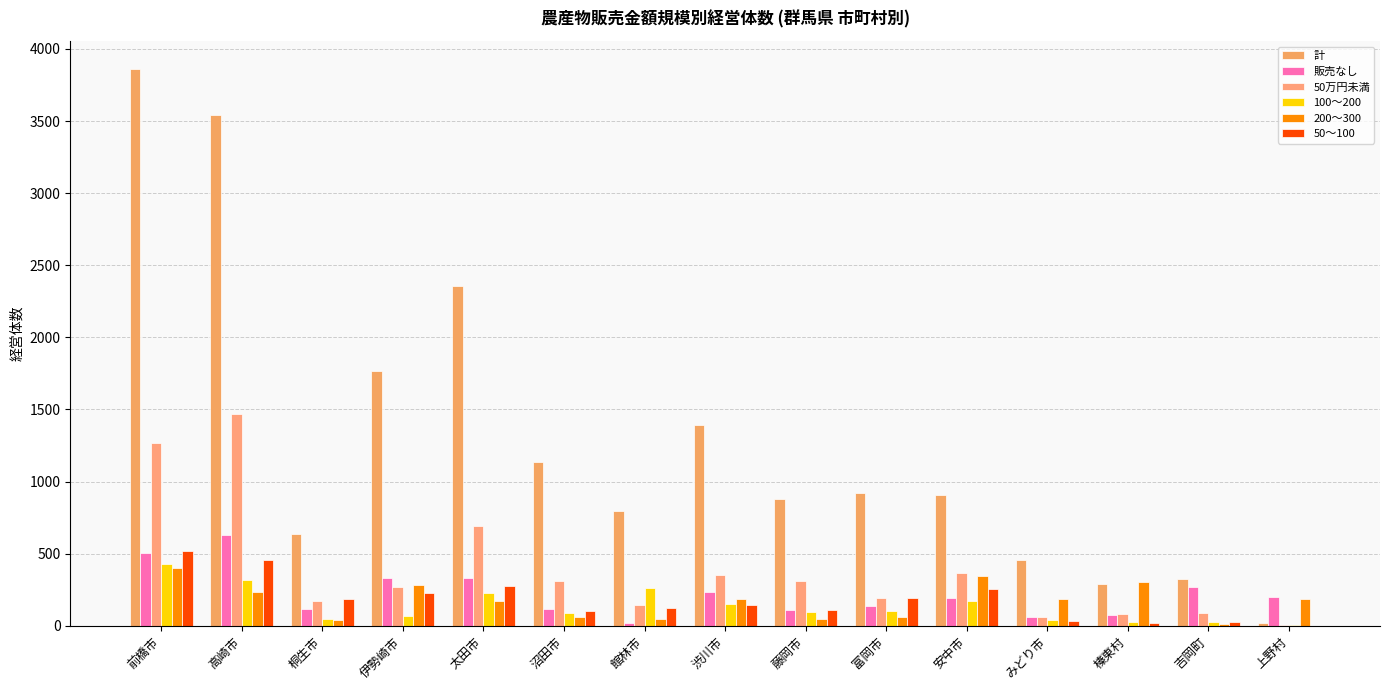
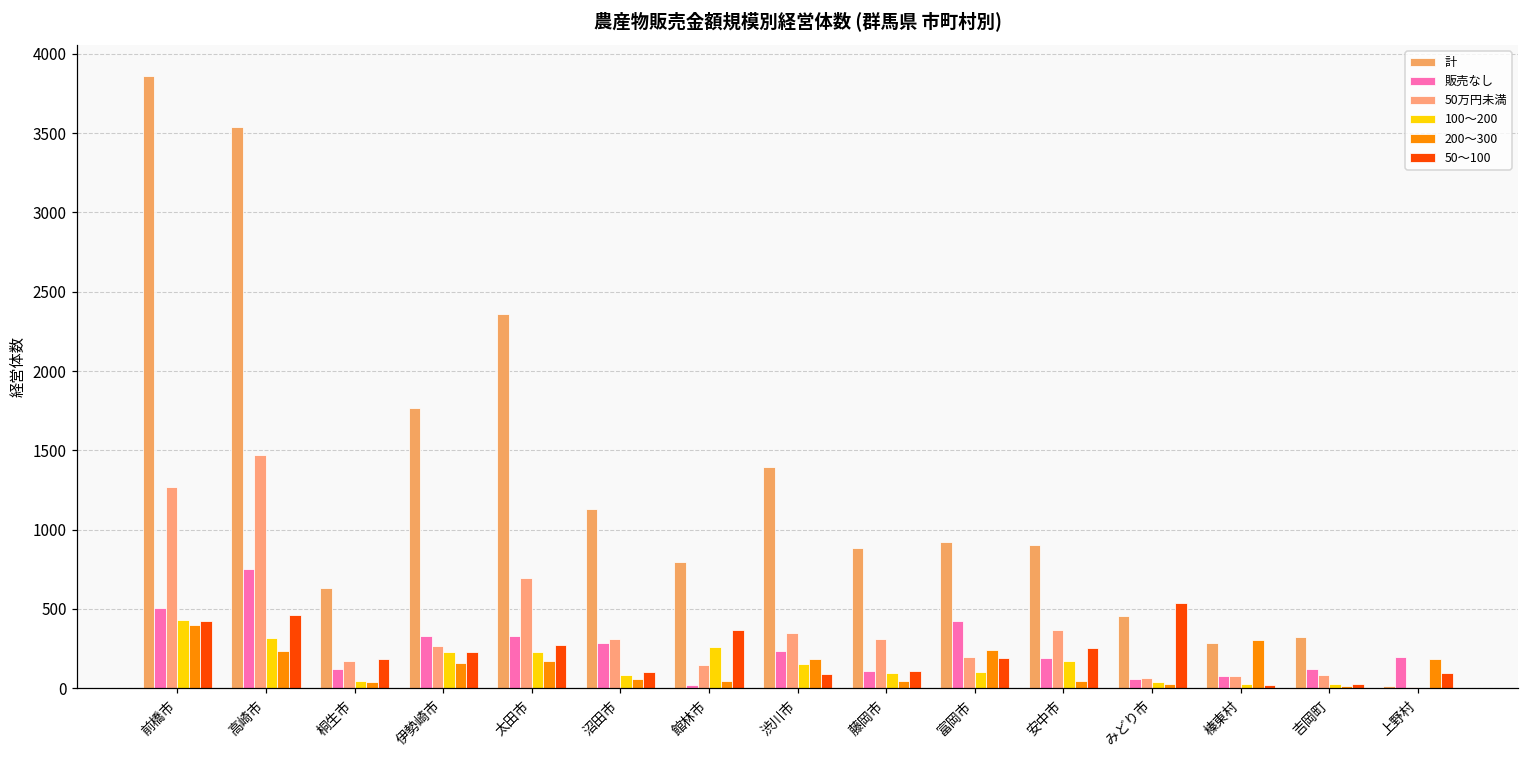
  {
    "販売なし": {
      "前橋市": 510,
-     "高崎市": 630,
+     "高崎市": 750,
      "桐生市": 120,
      "伊勢崎市": 330,
      "太田市": 330,
-     "沼田市": 120,
+     "沼田市": 290,
      "館林市": 20,
      "渋川市": 230,
      "藤岡市": 110,
-     "富岡市": 140,
+     "富岡市": 430,
      "安中市": 190,
      "みどり市": 60,
      "榛東村": 80,
-     "吉岡町": 270,
+     "吉岡町": 120,
      "上野村": 200
    },
    "100～200": {
      "前橋市": 430,
      "高崎市": 320,
      "桐生市": 50,
-     "伊勢崎市": 70,
+     "伊勢崎市": 230,
      "太田市": 230,
      "沼田市": 90,
      "館林市": 260,
      "渋川市": 150,
      "藤岡市": 100,
      "富岡市": 100,
      "安中市": 170,
      "みどり市": 40,
      "榛東村": 30,
      "吉岡町": 30
    },
    "200～300": {
      "前橋市": 400,
      "高崎市": 240,
      "桐生市": 40,
-     "伊勢崎市": 290,
+     "伊勢崎市": 160,
      "太田市": 170,
      "沼田市": 60,
      "館林市": 50,
      "渋川市": 180,
      "藤岡市": 50,
-     "富岡市": 60,
-     "安中市": 350,
-     "みどり市": 190,
+     "富岡市": 240,
+     "安中市": 50,
+     "みどり市": 30,
      "榛東村": 310,
      "上野村": 180
    },
    "50～100": {
-     "前橋市": 520,
+     "前橋市": 420,
      "高崎市": 460,
      "桐生市": 180,
      "伊勢崎市": 230,
      "太田市": 270,
      "沼田市": 100,
-     "館林市": 120,
-     "渋川市": 150,
+     "館林市": 370,
+     "渋川市": 90,
      "藤岡市": 110,
      "富岡市": 190,
      "安中市": 260,
-     "みどり市": 40,
+     "みどり市": 540,
      "榛東村": 20,
      "吉岡町": 30,
-     "上野村": 0
+     "上野村": 100
    }
  }
